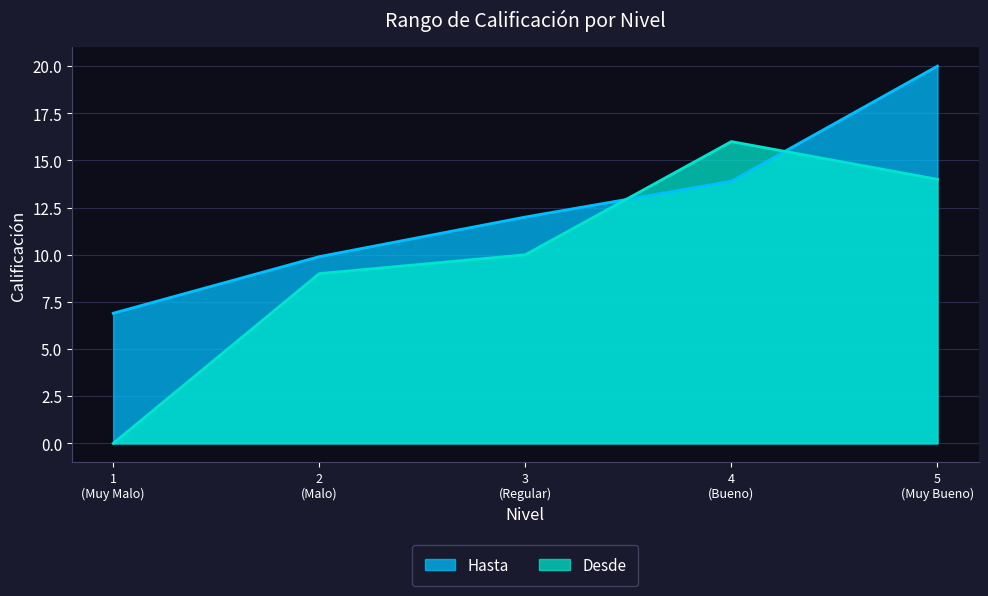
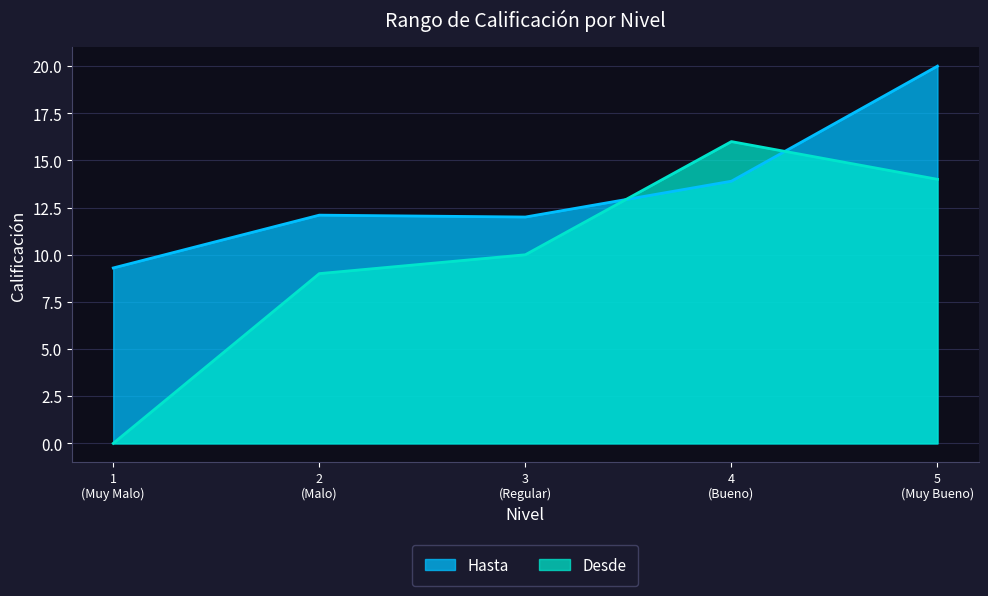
  {
    "Hasta": {
-     "1 (Muy Malo)": 6.9,
-     "2 (Malo)": 9.9,
+     "1 (Muy Malo)": 9.3,
+     "2 (Malo)": 12.1,
      "3 (Regular)": 12.0,
      "4 (Bueno)": 13.9,
      "5 (Muy Bueno)": 20.0
    },
    "Desde": {
      "1 (Muy Malo)": 0.0,
      "2 (Malo)": 9.0,
      "3 (Regular)": 10.0,
      "4 (Bueno)": 16.0,
      "5 (Muy Bueno)": 14.0
    }
  }
